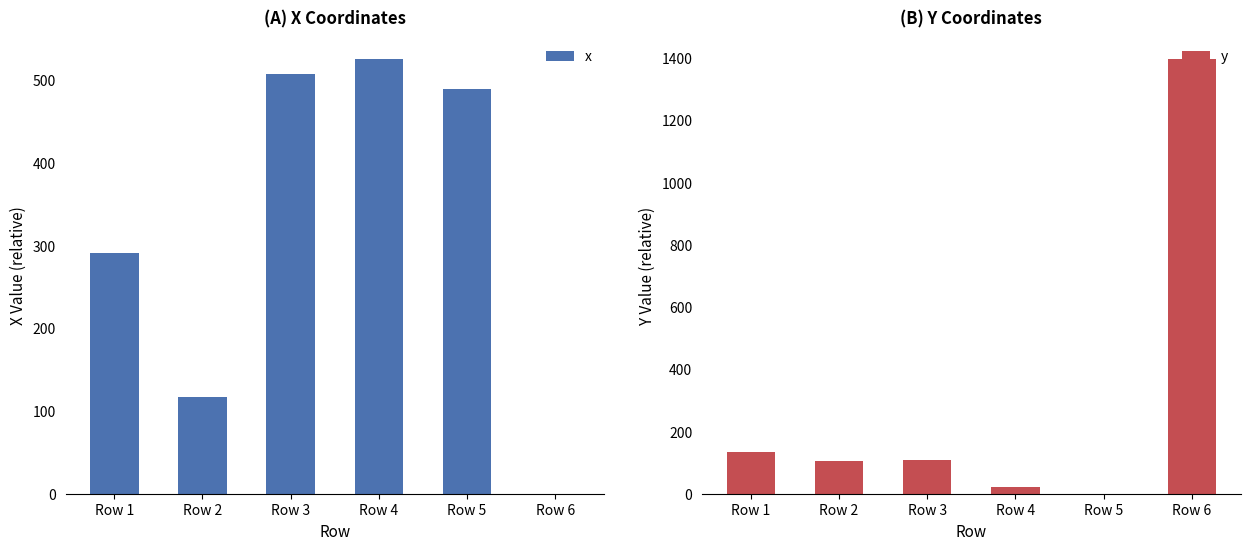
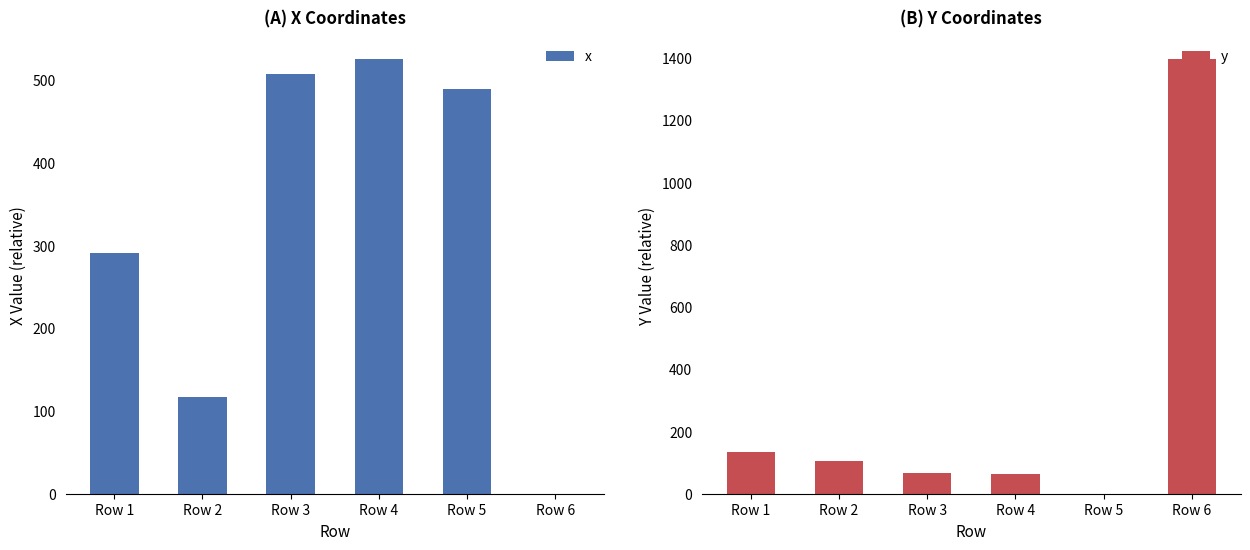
  {
    "(A) X Coordinates": {
      "Row 1": 290,
      "Row 2": 120,
      "Row 3": 510,
      "Row 4": 530,
      "Row 5": 490,
      "Row 6": 0
    },
    "(B) Y Coordinates": {
      "Row 1": 140,
      "Row 2": 110,
-     "Row 3": 110,
-     "Row 4": 20,
+     "Row 3": 70,
+     "Row 4": 60,
      "Row 5": 0,
      "Row 6": 1400
    }
  }
